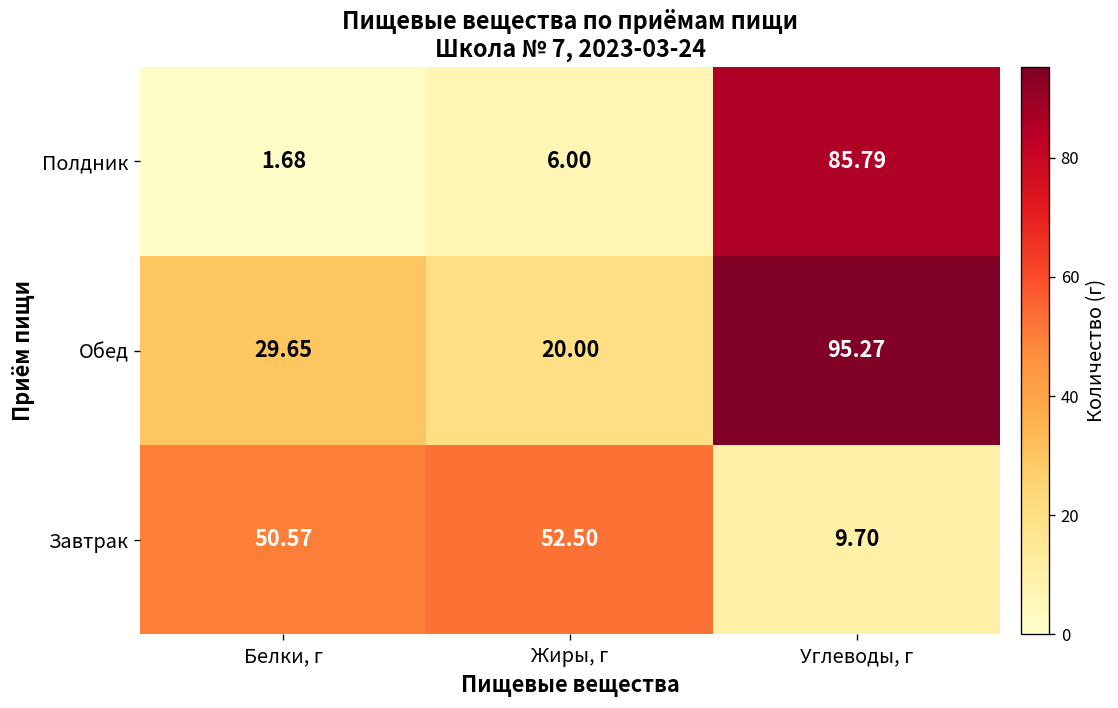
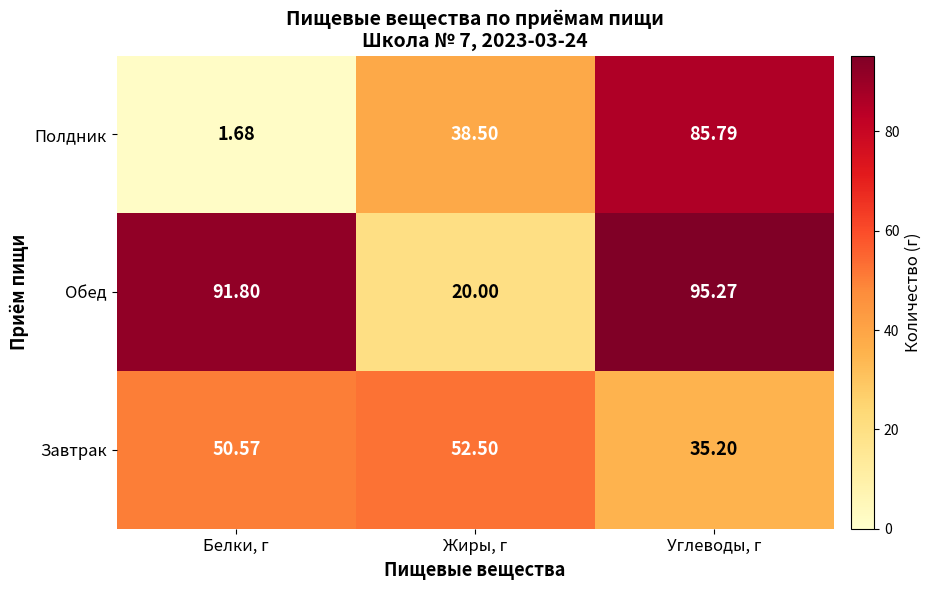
  {
    "Полдник": {
      "Белки, г": 1.68,
-     "Жиры, г": 6.00,
+     "Жиры, г": 38.50,
      "Углеводы, г": 85.79
    },
    "Обед": {
-     "Белки, г": 29.65,
+     "Белки, г": 91.80,
      "Жиры, г": 20.00,
      "Углеводы, г": 95.27
    },
    "Завтрак": {
      "Белки, г": 50.57,
      "Жиры, г": 52.50,
-     "Углеводы, г": 9.70
+     "Углеводы, г": 35.20
    }
  }
